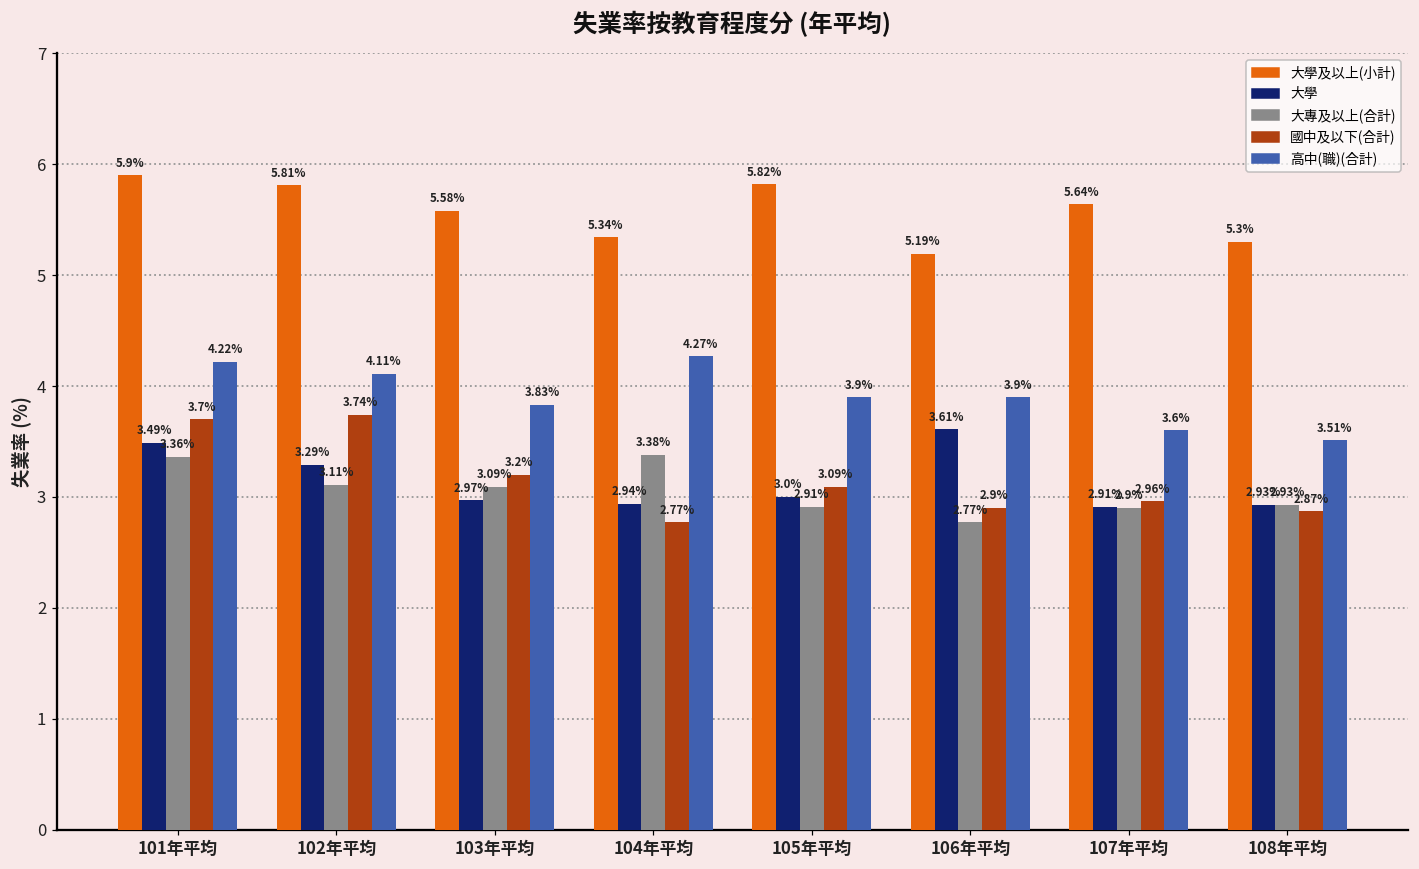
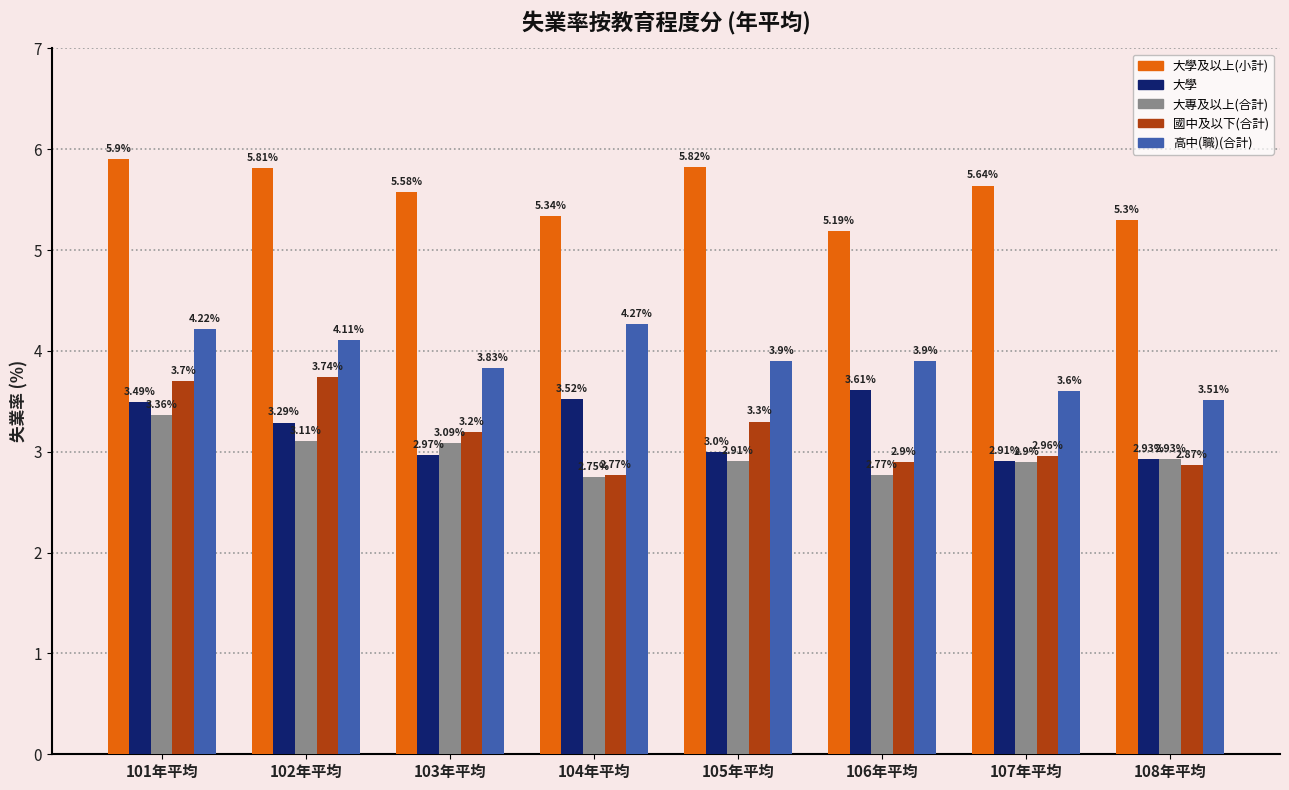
  {
    "大學及以上(小計)": {
      "101年平均": "5.9%",
      "102年平均": "5.81%",
      "103年平均": "5.58%",
      "104年平均": "5.34%",
      "105年平均": "5.82%",
      "106年平均": "5.19%",
      "107年平均": "5.64%",
      "108年平均": "5.3%"
    },
    "大學": {
      "101年平均": "3.49%",
      "102年平均": "3.29%",
      "103年平均": "2.97%",
-     "104年平均": "2.94%",
+     "104年平均": "3.52%",
      "105年平均": "3.0%",
      "106年平均": "3.61%"
    },
    "大專及以上(合計)": {
      "101年平均": "3.36%",
      "102年平均": "3.11%",
      "103年平均": "3.09%",
-     "104年平均": "3.38%",
+     "104年平均": "2.75%",
      "105年平均": "2.91%",
      "106年平均": "2.77%"
    },
    "國中及以下(合計)": {
      "101年平均": "3.7%",
      "102年平均": "3.74%",
      "103年平均": "3.2%",
      "104年平均": "2.77%",
-     "105年平均": "3.09%",
+     "105年平均": "3.3%",
      "106年平均": "2.9%",
      "107年平均": "2.96%",
      "108年平均": "2.87%"
    },
    "高中(職)(合計)": {
      "101年平均": "4.22%",
      "102年平均": "4.11%",
      "103年平均": "3.83%",
      "104年平均": "4.27%",
      "105年平均": "3.9%",
      "106年平均": "3.9%",
      "107年平均": "3.6%",
      "108年平均": "3.51%"
    }
  }
